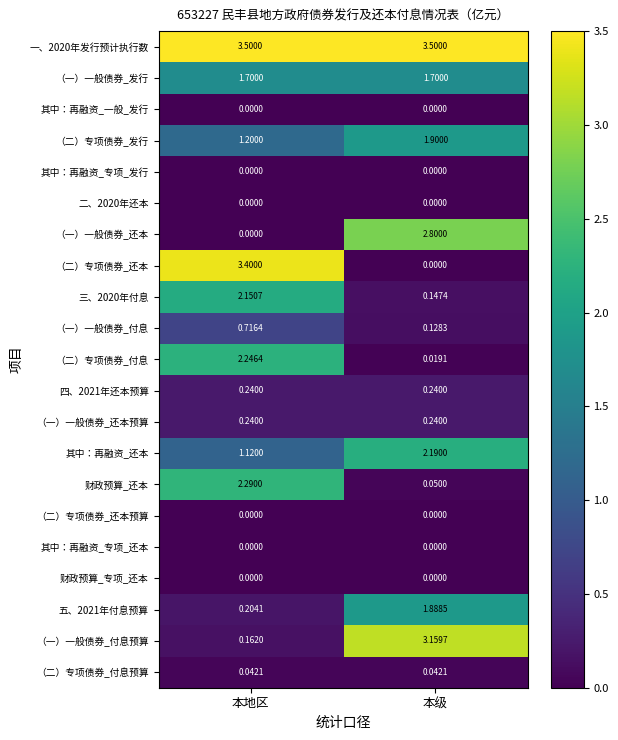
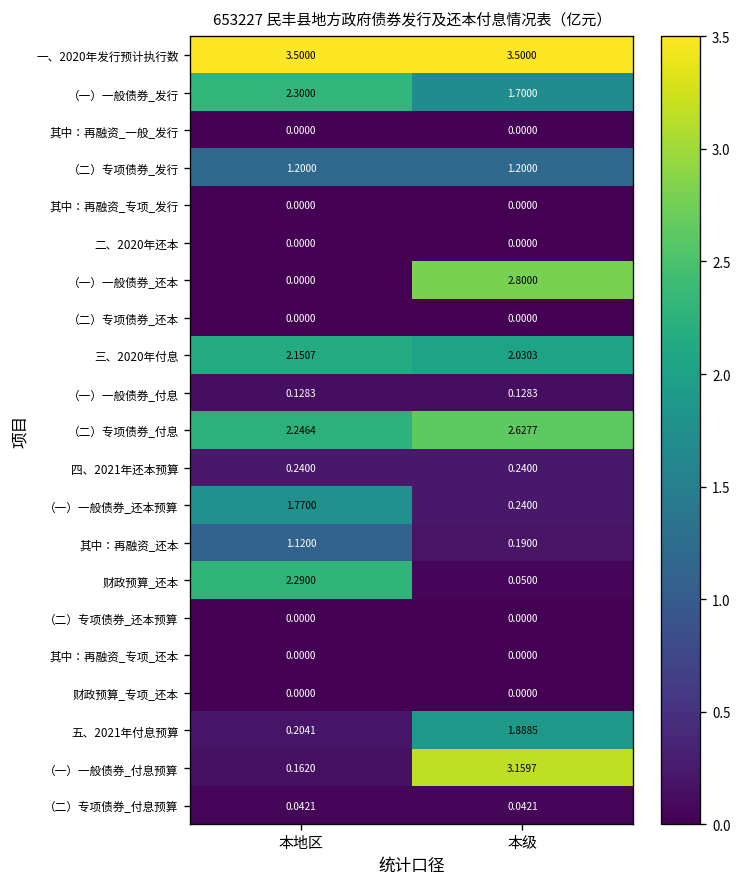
  {
    "一、2020年发行预计执行数": {
      "本地区": 3.5000,
      "本级": 3.5000
    },
    "（一）一般债券_发行": {
-     "本地区": 1.7000,
+     "本地区": 2.3000,
      "本级": 1.7000
    },
    "其中：再融资_一般_发行": {
      "本地区": 0.0000,
      "本级": 0.0000
    },
    "（二）专项债券_发行": {
      "本地区": 1.2000,
-     "本级": 1.9000
+     "本级": 1.2000
    },
    "其中：再融资_专项_发行": {
      "本地区": 0.0000,
      "本级": 0.0000
    },
    "二、2020年还本": {
      "本地区": 0.0000,
      "本级": 0.0000
    },
    "（一）一般债券_还本": {
      "本地区": 0.0000,
      "本级": 2.8000
    },
    "（二）专项债券_还本": {
-     "本地区": 3.4000,
+     "本地区": 0.0000,
      "本级": 0.0000
    },
    "三、2020年付息": {
      "本地区": 2.1507,
-     "本级": 0.1474
+     "本级": 2.0303
    },
    "（一）一般债券_付息": {
-     "本地区": 0.7164,
+     "本地区": 0.1283,
      "本级": 0.1283
    },
    "（二）专项债券_付息": {
      "本地区": 2.2464,
-     "本级": 0.0191
+     "本级": 2.6277
    },
    "四、2021年还本预算": {
      "本地区": 0.2400,
      "本级": 0.2400
    },
    "（一）一般债券_还本预算": {
-     "本地区": 0.2400,
+     "本地区": 1.7700,
      "本级": 0.2400
    },
    "其中：再融资_还本": {
      "本地区": 1.1200,
-     "本级": 2.1900
+     "本级": 0.1900
    },
    "财政预算_还本": {
      "本地区": 2.2900,
      "本级": 0.0500
    },
    "（二）专项债券_还本预算": {
      "本地区": 0.0000,
      "本级": 0.0000
    },
    "其中：再融资_专项_还本": {
      "本地区": 0.0000,
      "本级": 0.0000
    },
    "财政预算_专项_还本": {
      "本地区": 0.0000,
      "本级": 0.0000
    },
    "五、2021年付息预算": {
      "本地区": 0.2041,
      "本级": 1.8885
    },
    "（一）一般债券_付息预算": {
      "本地区": 0.1620,
      "本级": 3.1597
    },
    "（二）专项债券_付息预算": {
      "本地区": 0.0421,
      "本级": 0.0421
    }
  }
